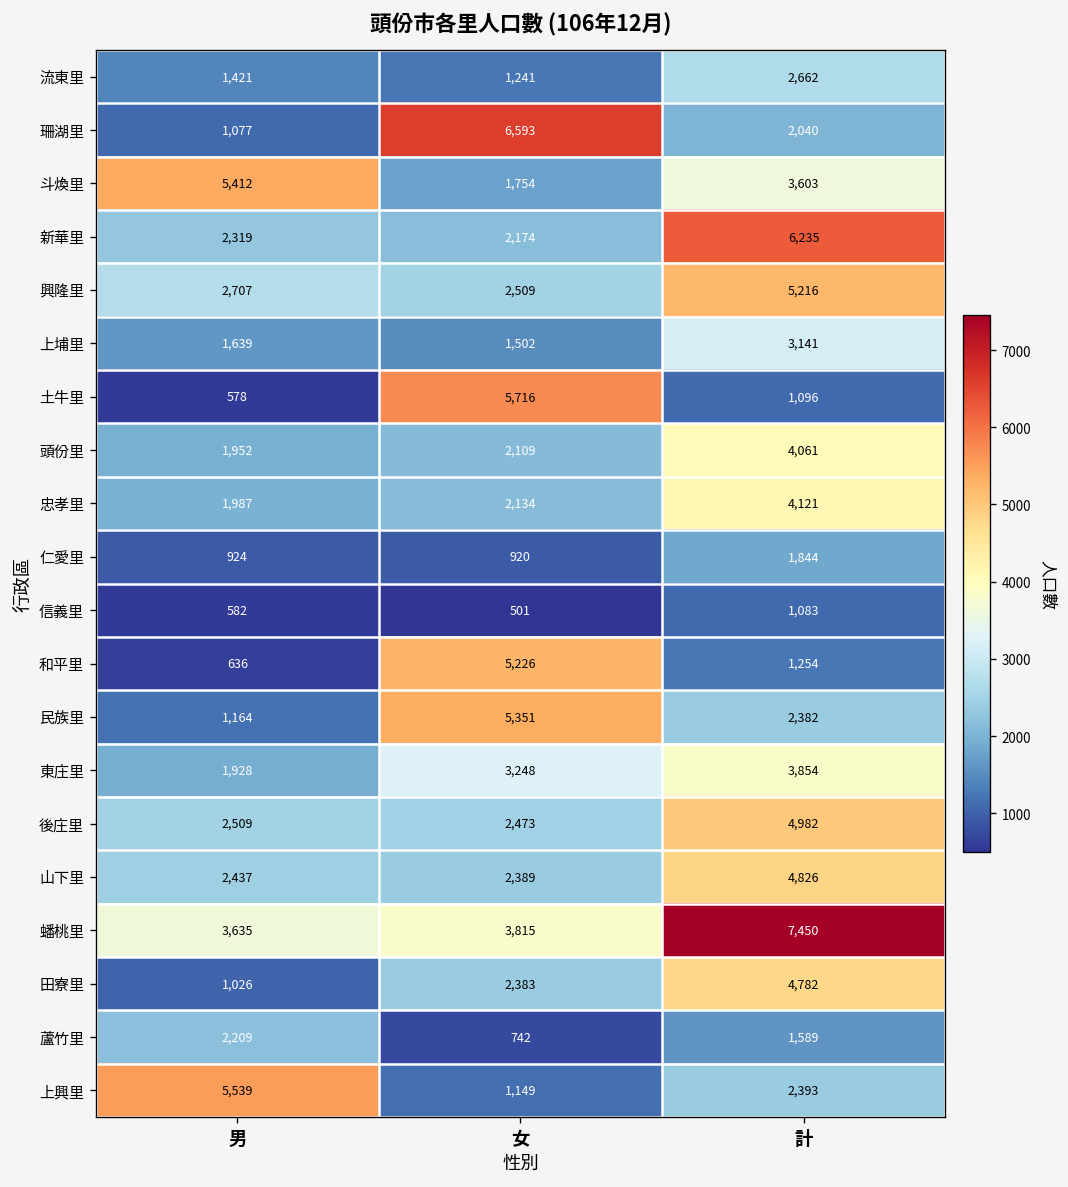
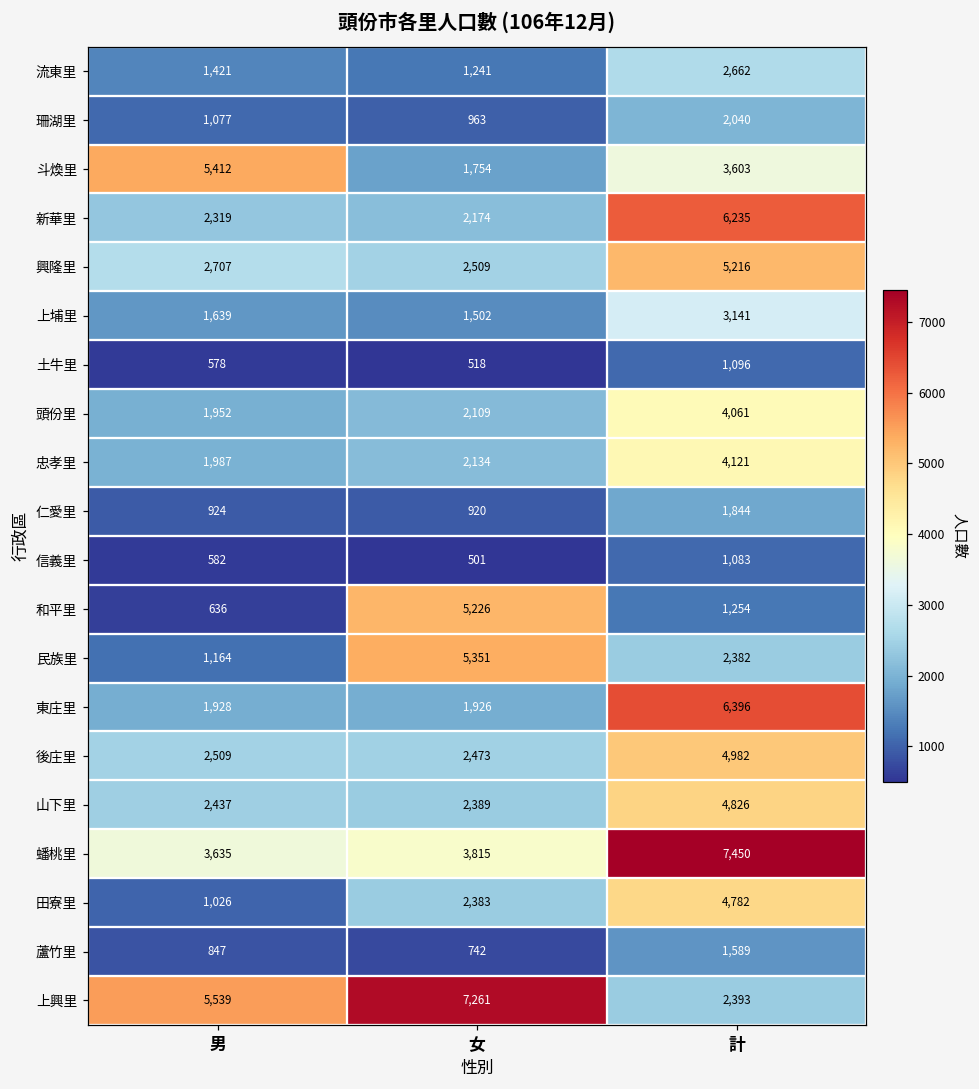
  {
    "流東里": {
      "男": "1,421",
      "女": "1,241",
      "計": "2,662"
    },
    "珊湖里": {
      "男": "1,077",
-     "女": "6,593",
+     "女": "963",
      "計": "2,040"
    },
    "斗煥里": {
      "男": "5,412",
      "女": "1,754",
      "計": "3,603"
    },
    "新華里": {
      "男": "2,319",
      "女": "2,174",
      "計": "6,235"
    },
    "興隆里": {
      "男": "2,707",
      "女": "2,509",
      "計": "5,216"
    },
    "上埔里": {
      "男": "1,639",
      "女": "1,502",
      "計": "3,141"
    },
    "土牛里": {
      "男": "578",
-     "女": "5,716",
+     "女": "518",
      "計": "1,096"
    },
    "頭份里": {
      "男": "1,952",
      "女": "2,109",
      "計": "4,061"
    },
    "忠孝里": {
      "男": "1,987",
      "女": "2,134",
      "計": "4,121"
    },
    "仁愛里": {
      "男": "924",
      "女": "920",
      "計": "1,844"
    },
    "信義里": {
      "男": "582",
      "女": "501",
      "計": "1,083"
    },
    "和平里": {
      "男": "636",
      "女": "5,226",
      "計": "1,254"
    },
    "民族里": {
      "男": "1,164",
      "女": "5,351",
      "計": "2,382"
    },
    "東庄里": {
      "男": "1,928",
-     "女": "3,248",
-     "計": "3,854"
+     "女": "1,926",
+     "計": "6,396"
    },
    "後庄里": {
      "男": "2,509",
      "女": "2,473",
      "計": "4,982"
    },
    "山下里": {
      "男": "2,437",
      "女": "2,389",
      "計": "4,826"
    },
    "蟠桃里": {
      "男": "3,635",
      "女": "3,815",
      "計": "7,450"
    },
    "田寮里": {
      "男": "1,026",
      "女": "2,383",
      "計": "4,782"
    },
    "蘆竹里": {
-     "男": "2,209",
+     "男": "847",
      "女": "742",
      "計": "1,589"
    },
    "上興里": {
      "男": "5,539",
-     "女": "1,149",
+     "女": "7,261",
      "計": "2,393"
    }
  }
